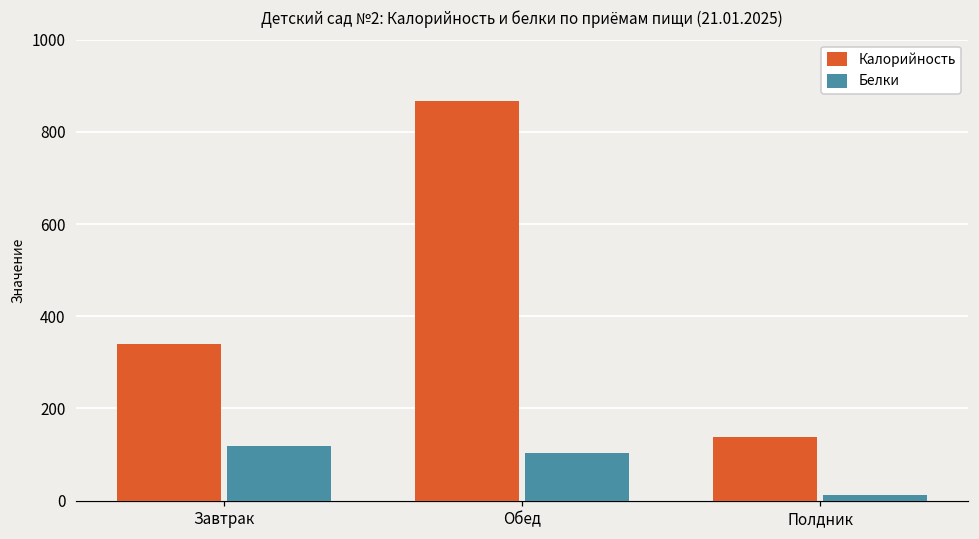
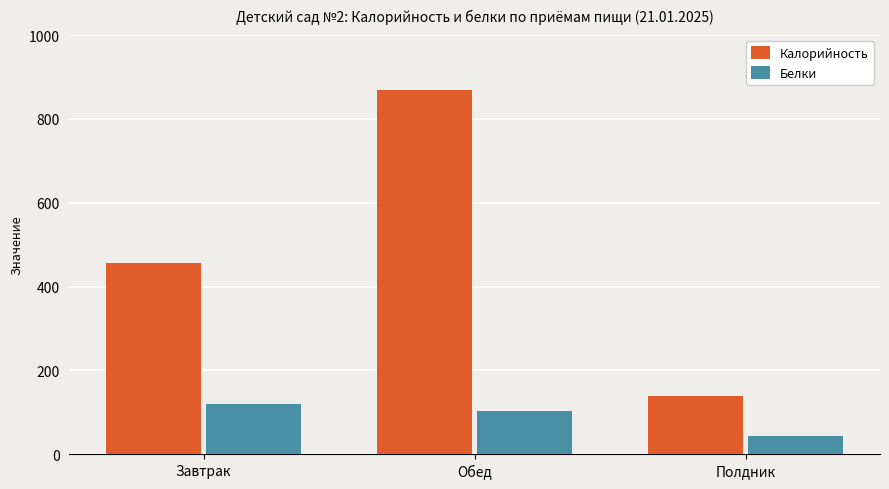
  {
    "Калорийность": {
-     "Завтрак": 340,
+     "Завтрак": 460,
      "Обед": 870,
      "Полдник": 140
    },
    "Белки": {
      "Завтрак": 120,
      "Обед": 100,
-     "Полдник": 10
+     "Полдник": 40
    }
  }
